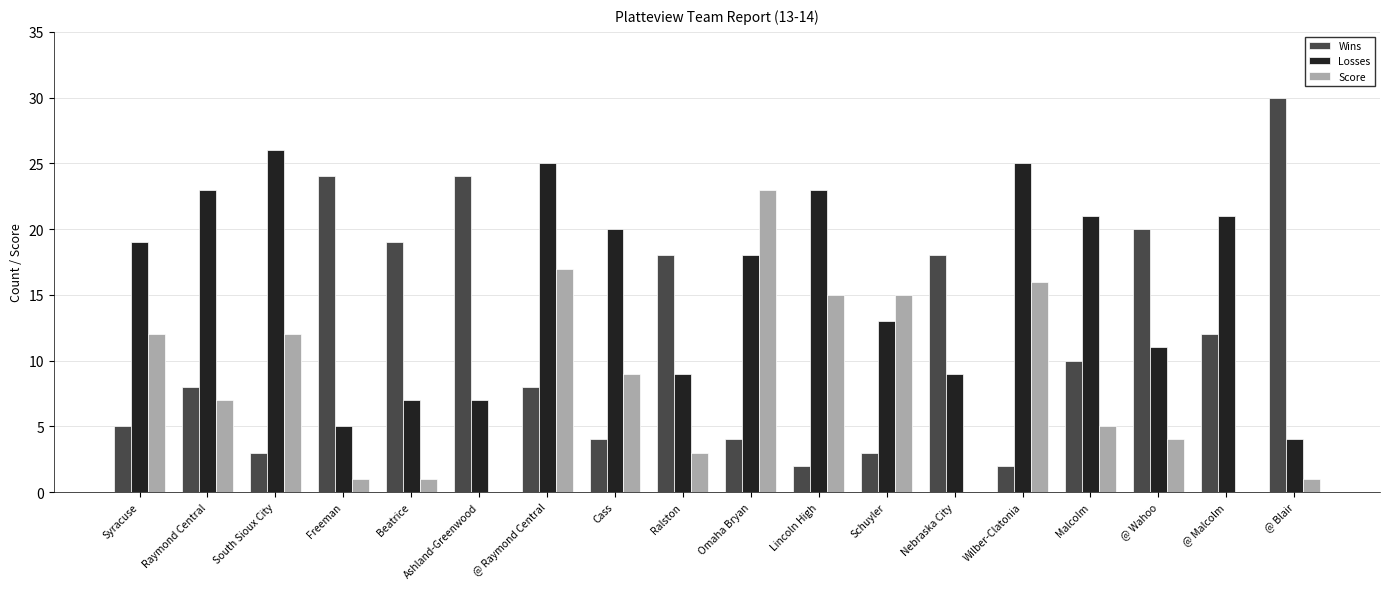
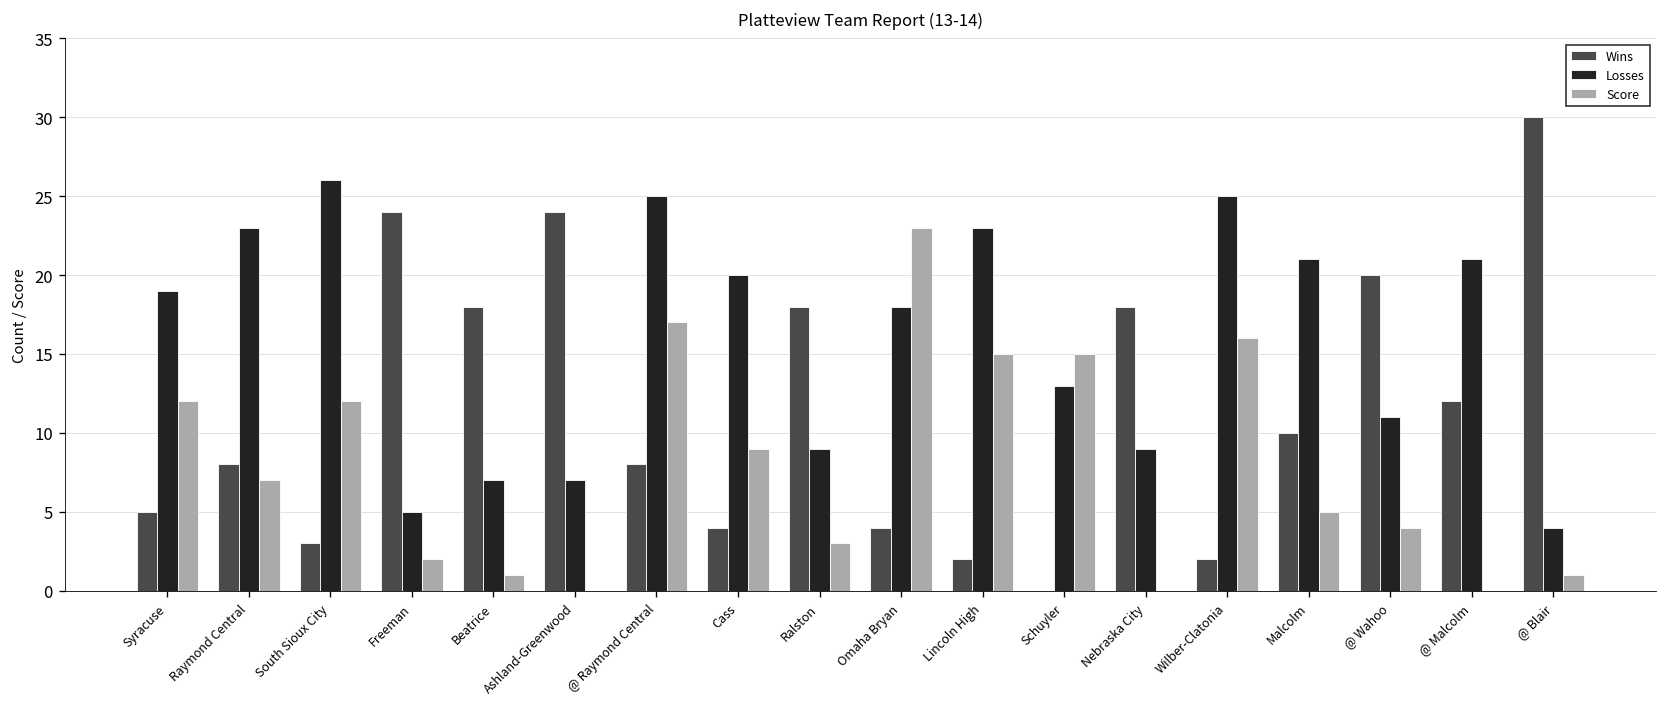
  {
    "Wins": {
      "Syracuse": 5,
      "Raymond Central": 8,
      "South Sioux City": 3,
      "Freeman": 24,
-     "Beatrice": 19,
+     "Beatrice": 18,
      "Ashland-Greenwood": 24,
      "@ Raymond Central": 8,
      "Cass": 4,
      "Ralston": 18,
      "Omaha Bryan": 4,
      "Lincoln High": 2,
-     "Schuyler": 3,
+     "Schuyler": 0,
      "Nebraska City": 18,
      "Wilber-Clatonia": 2,
      "Malcolm": 10,
      "@ Wahoo": 20,
      "@ Malcolm": 12,
      "@ Blair": 30
    },
    "Losses": {
      "Syracuse": 19,
      "Raymond Central": 23,
      "South Sioux City": 26,
      "Freeman": 5,
      "Beatrice": 7,
      "Ashland-Greenwood": 7,
      "@ Raymond Central": 25,
      "Cass": 20,
      "Ralston": 9,
      "Omaha Bryan": 18,
      "Lincoln High": 23,
      "Schuyler": 13,
      "Nebraska City": 9,
      "Wilber-Clatonia": 25,
      "Malcolm": 21,
      "@ Wahoo": 11,
      "@ Malcolm": 21,
      "@ Blair": 4
    },
    "Score": {
      "Syracuse": 12,
      "Raymond Central": 7,
      "South Sioux City": 12,
-     "Freeman": 1,
+     "Freeman": 2,
      "Beatrice": 1,
      "Ashland-Greenwood": 0,
      "@ Raymond Central": 17,
      "Cass": 9,
      "Ralston": 3,
      "Omaha Bryan": 23,
      "Lincoln High": 15,
      "Schuyler": 15,
      "Nebraska City": 0,
      "Wilber-Clatonia": 16,
      "Malcolm": 5,
      "@ Wahoo": 4,
      "@ Malcolm": 0,
      "@ Blair": 1
    }
  }
